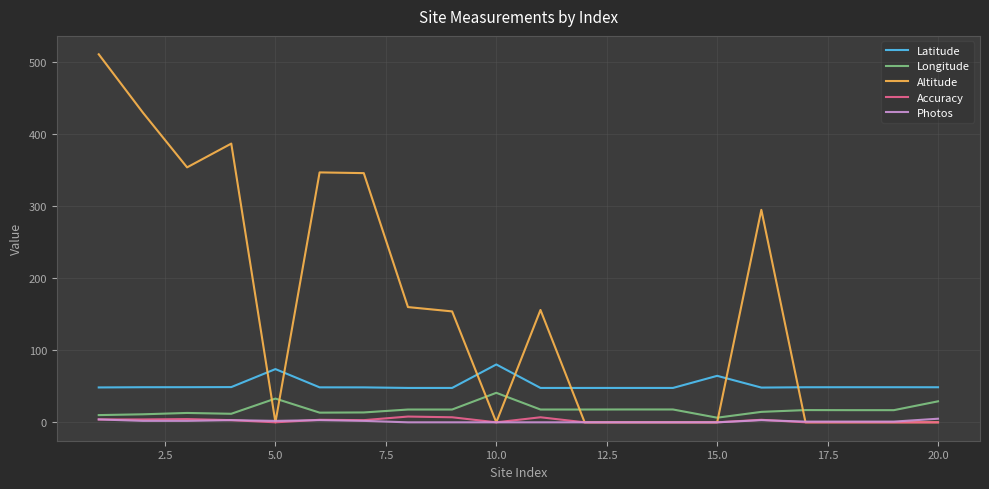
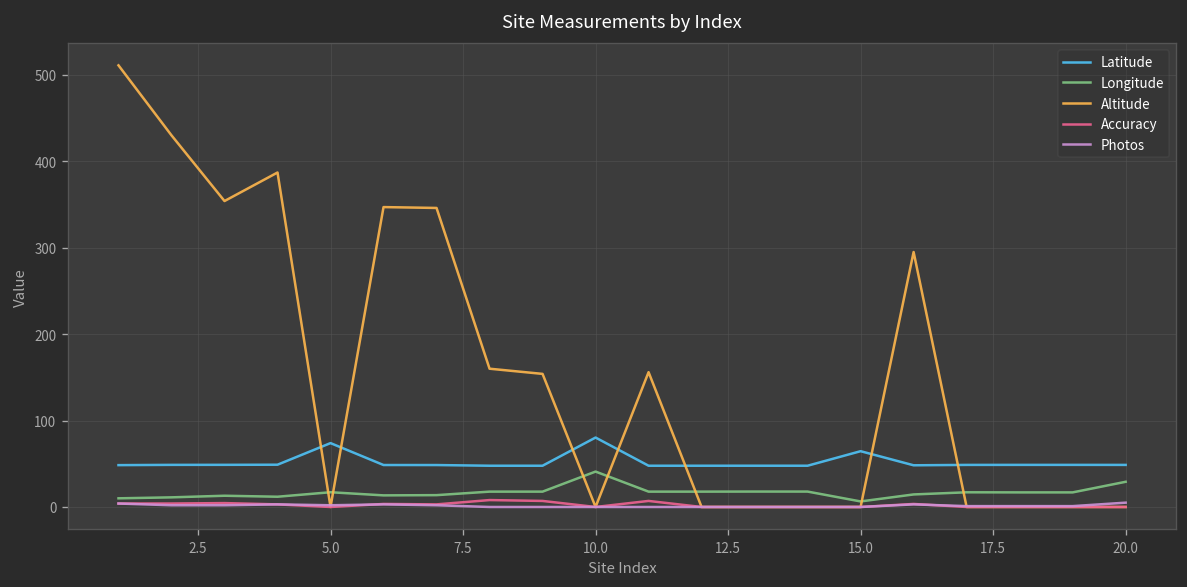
  {
    "Latitude": {
      "5.0": 70,
      "10.0": 80,
      "15.0": 60,
      "20.0": 50
    },
    "Longitude": {
-     "5.0": 30,
+     "5.0": 20,
      "10.0": 40,
      "15.0": 10,
      "20.0": 30
    },
    "Photos": {
      "20.0": 10
    }
  }
